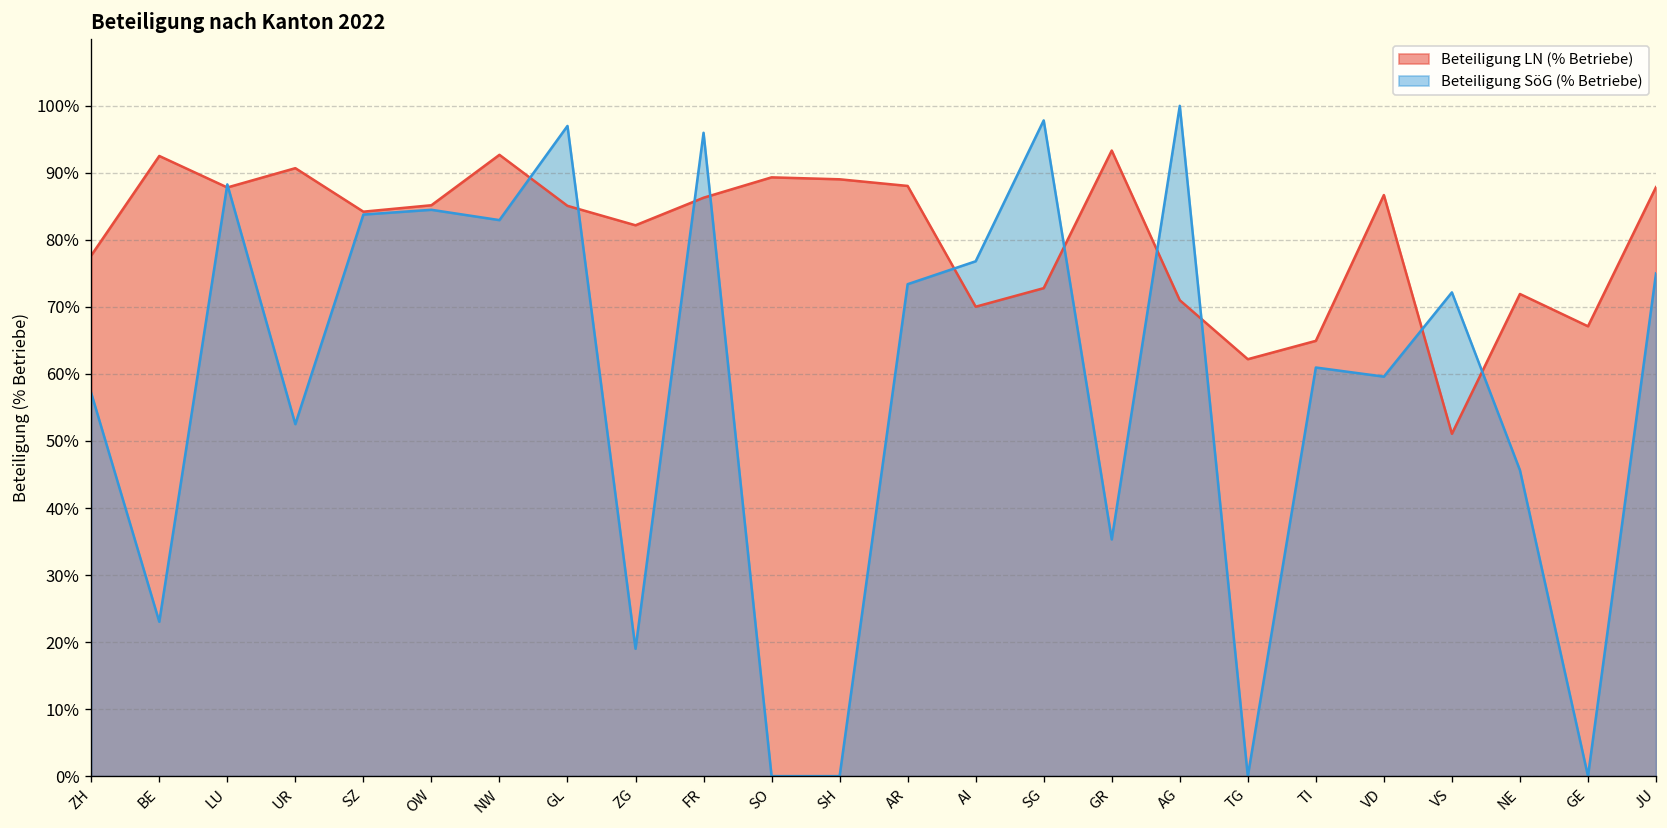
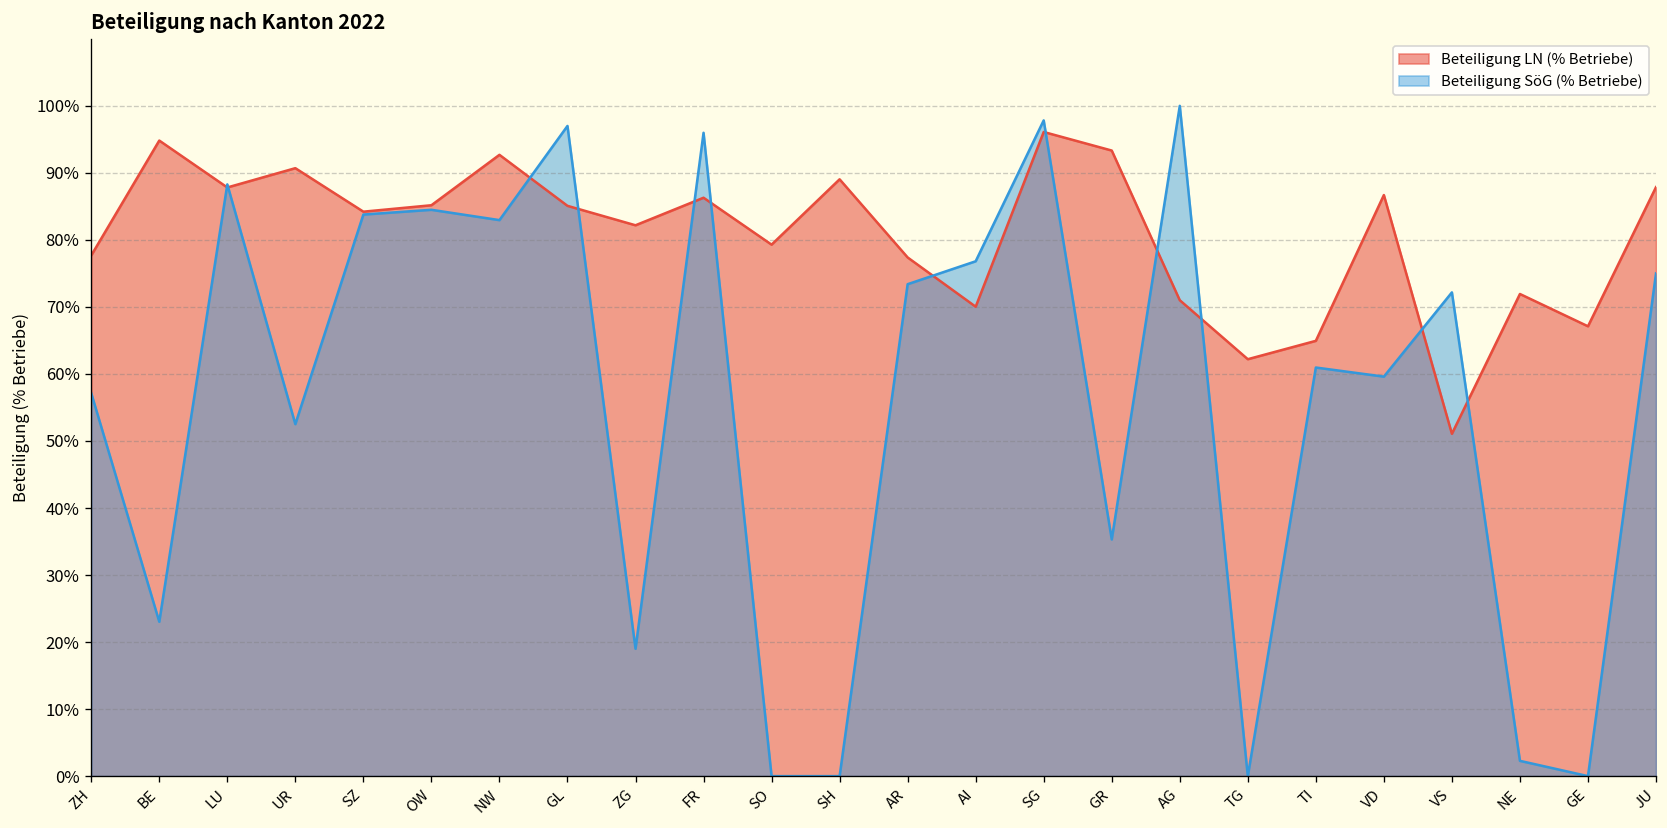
  {
    "Beteiligung LN (% Betriebe)": {
      "ZH": "78%",
-     "BE": "93%",
+     "BE": "95%",
      "UR": "91%",
      "OW": "85%",
      "NW": "93%",
      "GL": "85%",
      "ZG": "82%",
      "FR": "86%",
-     "SO": "89%",
+     "SO": "79%",
      "SH": "89%",
-     "AR": "88%",
+     "AR": "77%",
      "AI": "70%",
-     "SG": "73%",
+     "SG": "96%",
      "GR": "93%",
      "AG": "71%",
      "TG": "62%",
      "TI": "65%",
      "VD": "87%",
      "VS": "51%",
      "NE": "72%",
      "GE": "67%",
      "JU": "88%"
    },
    "Beteiligung SöG (% Betriebe)": {
      "ZH": "57%",
      "BE": "23%",
      "UR": "53%",
      "OW": "84%",
      "NW": "83%",
      "GL": "97%",
      "ZG": "19%",
      "FR": "96%",
      "SO": "0%",
      "SH": "0%",
      "AR": "73%",
      "AI": "77%",
      "SG": "98%",
      "GR": "35%",
      "AG": "100%",
      "TG": "0%",
      "TI": "61%",
      "VD": "60%",
      "VS": "72%",
-     "NE": "46%",
+     "NE": "2%",
      "GE": "0%",
      "JU": "75%"
    }
  }
